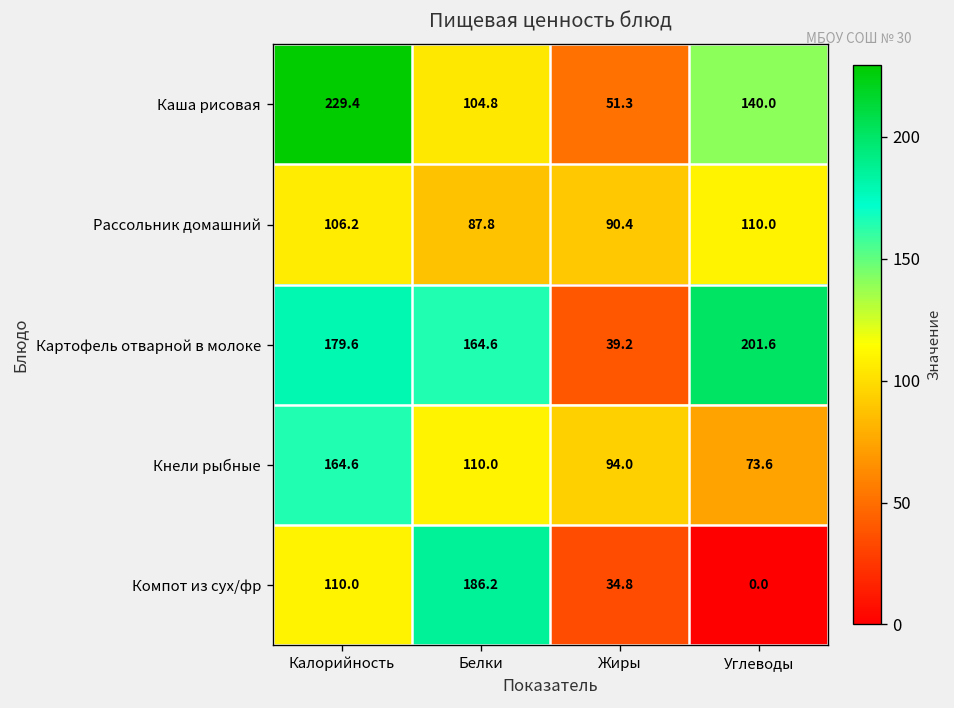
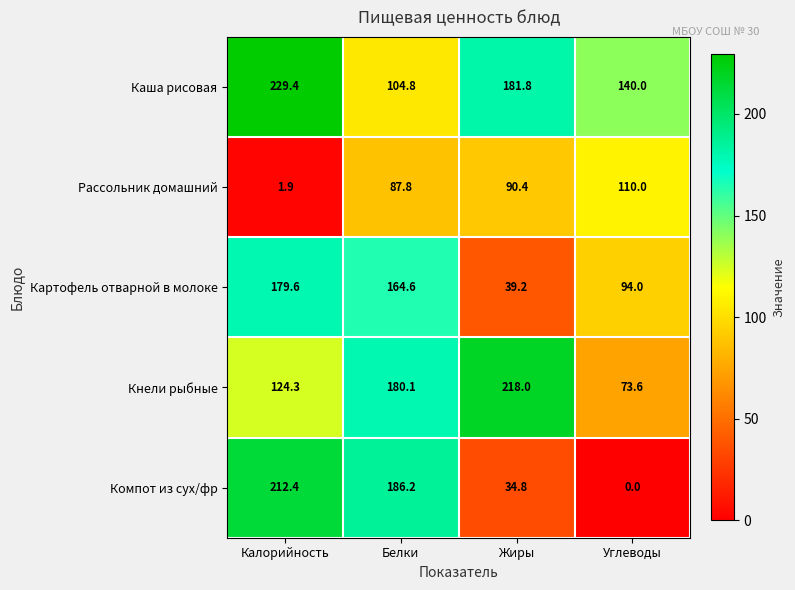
  {
    "Каша рисовая": {
      "Калорийность": 229.4,
      "Белки": 104.8,
-     "Жиры": 51.3,
+     "Жиры": 181.8,
      "Углеводы": 140.0
    },
    "Рассольник домашний": {
-     "Калорийность": 106.2,
+     "Калорийность": 1.9,
      "Белки": 87.8,
      "Жиры": 90.4,
      "Углеводы": 110.0
    },
    "Картофель отварной в молоке": {
      "Калорийность": 179.6,
      "Белки": 164.6,
      "Жиры": 39.2,
-     "Углеводы": 201.6
+     "Углеводы": 94.0
    },
    "Кнели рыбные": {
-     "Калорийность": 164.6,
-     "Белки": 110.0,
-     "Жиры": 94.0,
+     "Калорийность": 124.3,
+     "Белки": 180.1,
+     "Жиры": 218.0,
      "Углеводы": 73.6
    },
    "Компот из сух/фр": {
-     "Калорийность": 110.0,
+     "Калорийность": 212.4,
      "Белки": 186.2,
      "Жиры": 34.8,
      "Углеводы": 0.0
    }
  }
